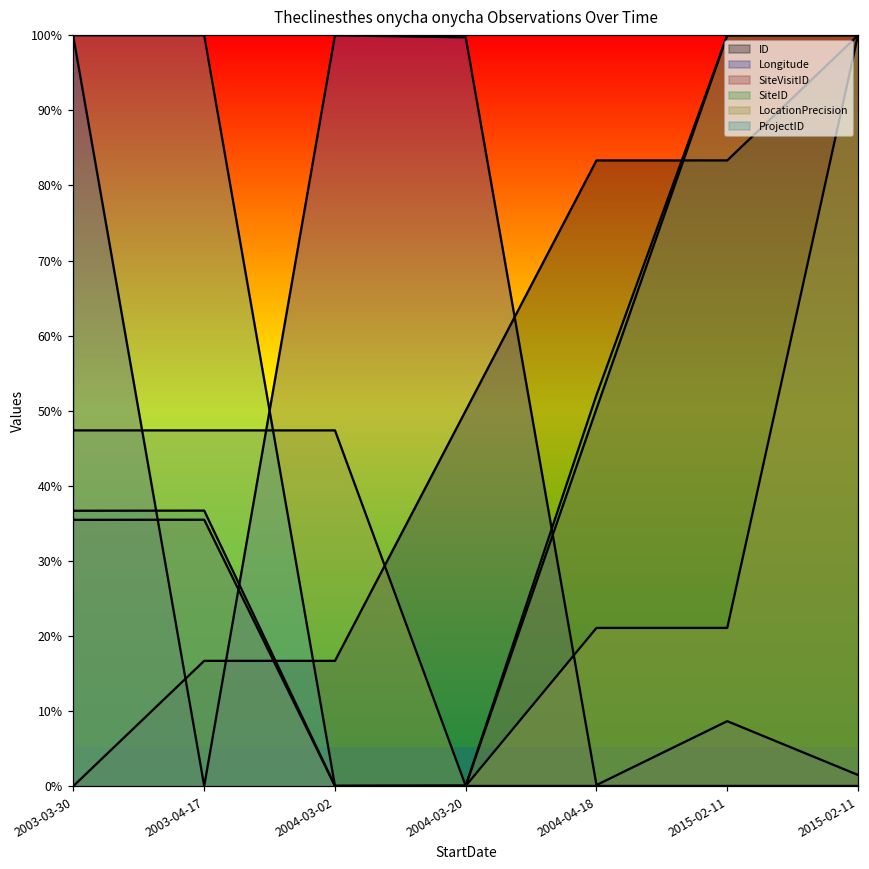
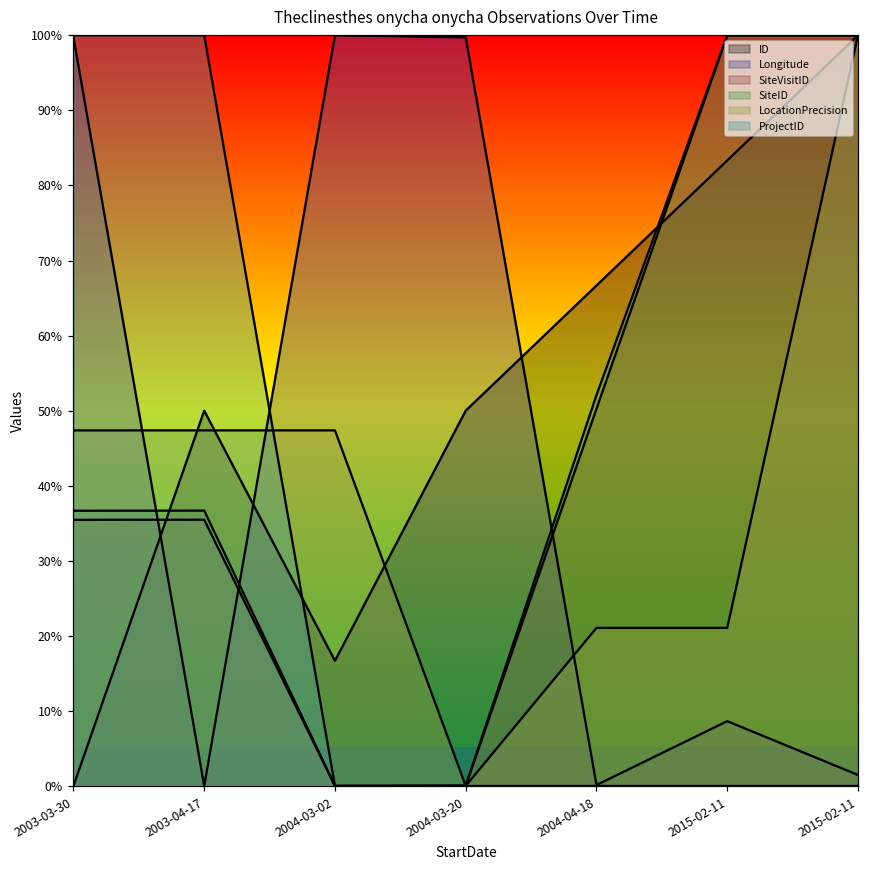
  {
    "ID": {
-     "2003-04-17": "17%",
+     "2003-04-17": "50%",
      "2004-03-02": "17%",
      "2004-03-20": "50%",
-     "2004-04-18": "83%"
+     "2004-04-18": "67%"
    }
  }
